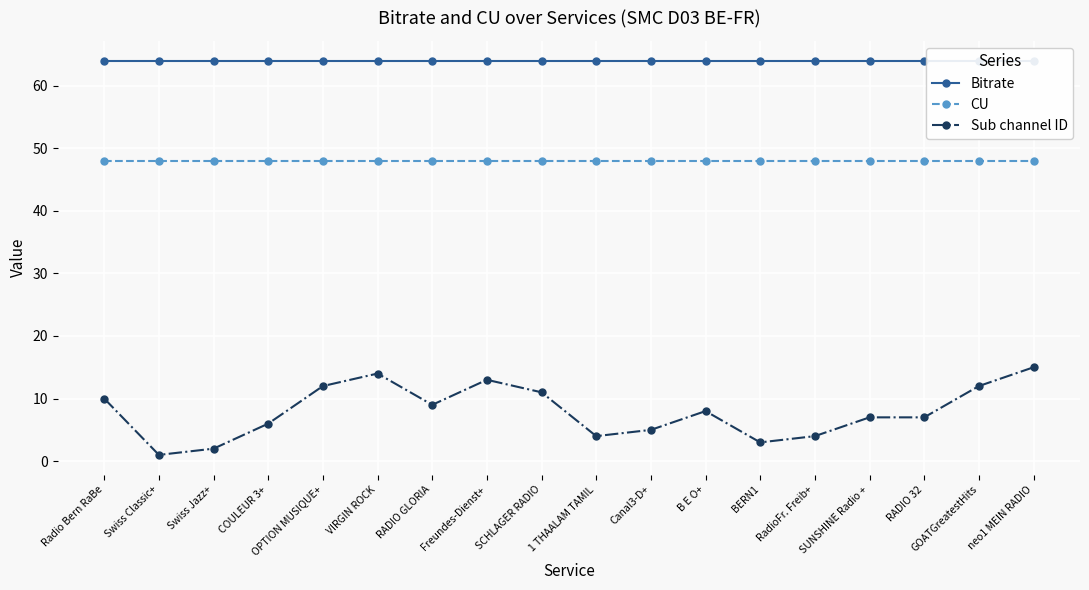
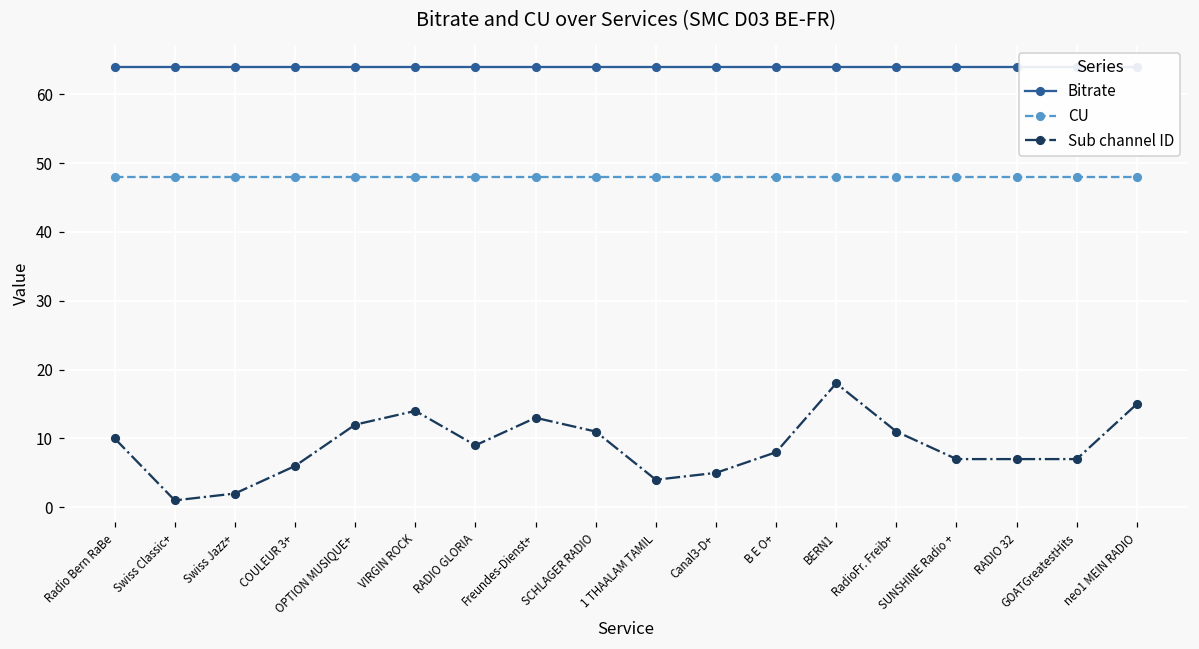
  {
    "Bitrate": {
      "Radio Bern RaBe": 64,
      "Swiss Classic+": 64,
      "Swiss Jazz+": 64,
      "COULEUR 3+": 64,
      "OPTION MUSIQUE+": 64,
      "VIRGIN ROCK": 64,
      "RADIO GLORIA": 64,
      "Freundes-Dienst+": 64,
      "SCHLAGER RADIO": 64,
      "1 THAALAM TAMIL": 64,
      "Canal3-D+": 64,
      "B E O+": 64,
      "BERN1": 64,
      "RadioFr. Freib+": 64,
      "SUNSHINE Radio +": 64,
      "RADIO 32": 64
    },
    "CU": {
      "Radio Bern RaBe": 48,
      "Swiss Classic+": 48,
      "Swiss Jazz+": 48,
      "COULEUR 3+": 48,
      "OPTION MUSIQUE+": 48,
      "VIRGIN ROCK": 48,
      "RADIO GLORIA": 48,
      "Freundes-Dienst+": 48,
      "SCHLAGER RADIO": 48,
      "1 THAALAM TAMIL": 48,
      "Canal3-D+": 48,
      "B E O+": 48,
      "BERN1": 48,
      "RadioFr. Freib+": 48,
      "SUNSHINE Radio +": 48,
      "RADIO 32": 48,
      "GOATGreatestHits": 48,
      "neo1 MEIN RADIO": 48
    },
    "Sub channel ID": {
      "Radio Bern RaBe": 10,
      "Swiss Classic+": 1,
      "Swiss Jazz+": 2,
      "COULEUR 3+": 6,
      "OPTION MUSIQUE+": 12,
      "VIRGIN ROCK": 14,
      "RADIO GLORIA": 9,
      "Freundes-Dienst+": 13,
      "SCHLAGER RADIO": 11,
      "1 THAALAM TAMIL": 4,
      "Canal3-D+": 5,
      "B E O+": 8,
-     "BERN1": 3,
-     "RadioFr. Freib+": 4,
+     "BERN1": 18,
+     "RadioFr. Freib+": 11,
      "SUNSHINE Radio +": 7,
      "RADIO 32": 7,
-     "GOATGreatestHits": 12,
+     "GOATGreatestHits": 7,
      "neo1 MEIN RADIO": 15
    }
  }
